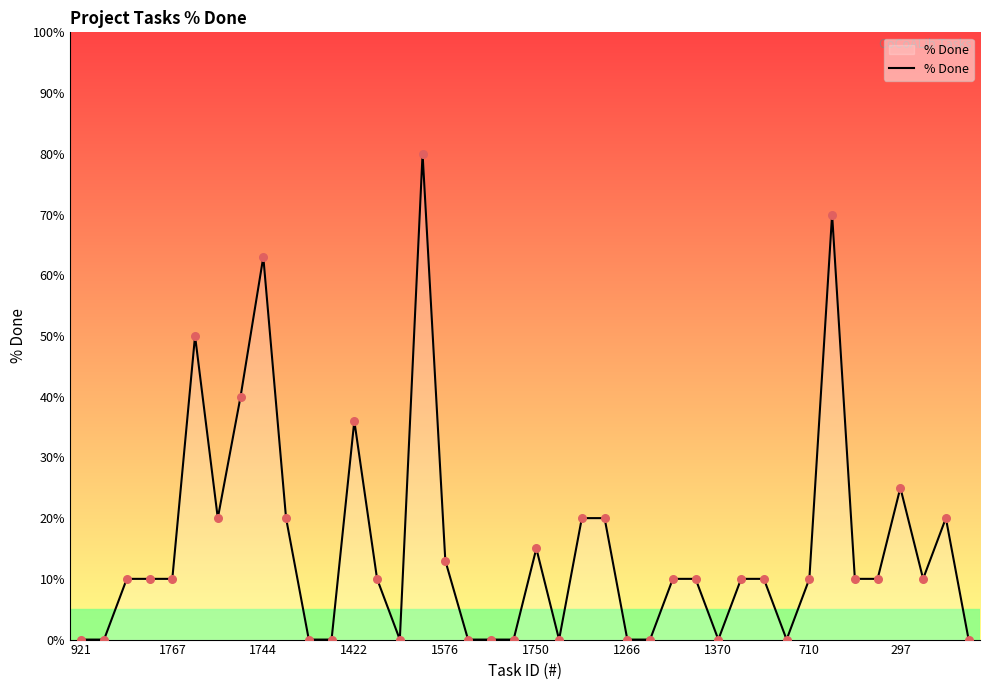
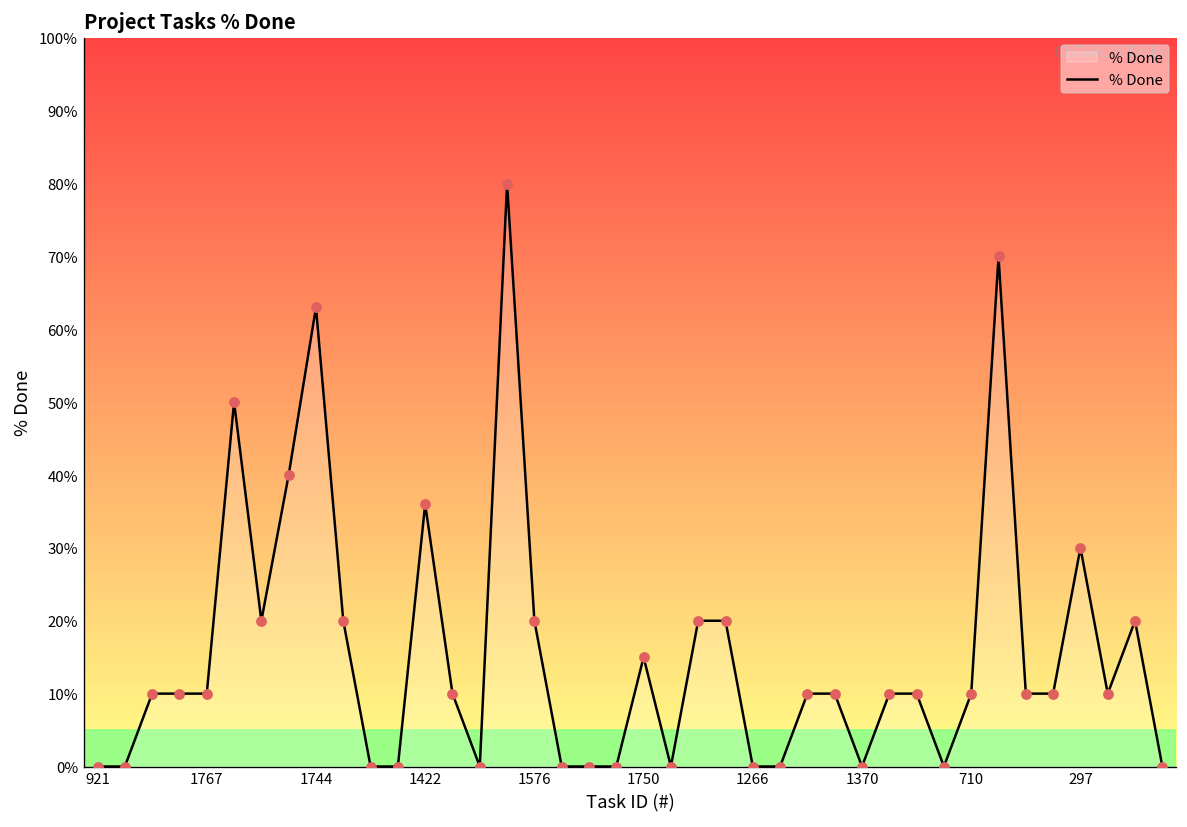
  {
    "1767": "10%",
    "1744": "63%",
    "1422": "36%",
-   "1576": "13%",
+   "1576": "20%",
    "1750": "15%",
    "710": "10%",
-   "297": "25%"
+   "297": "30%"
  }
